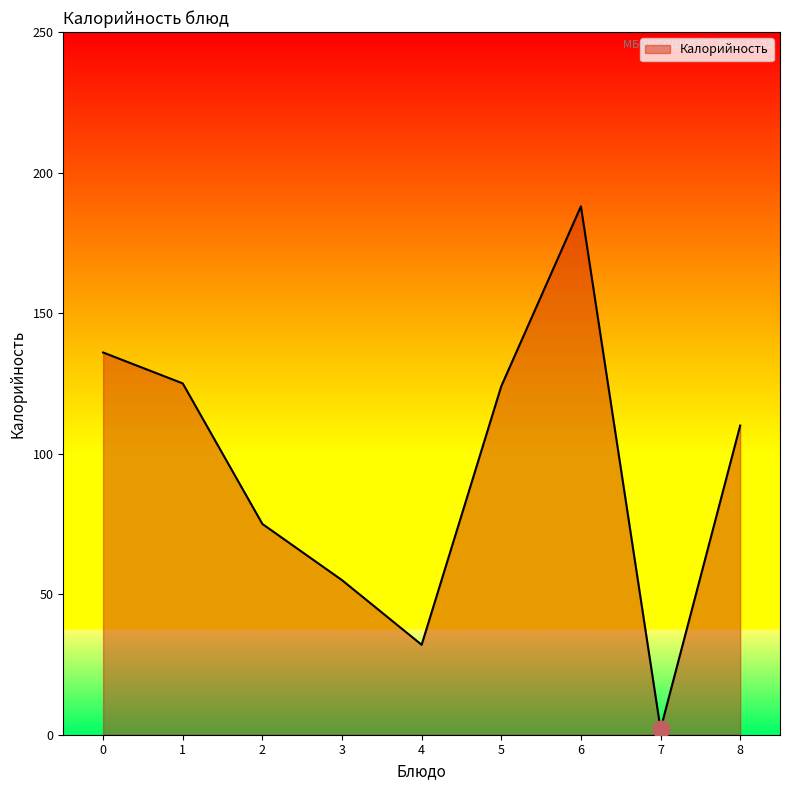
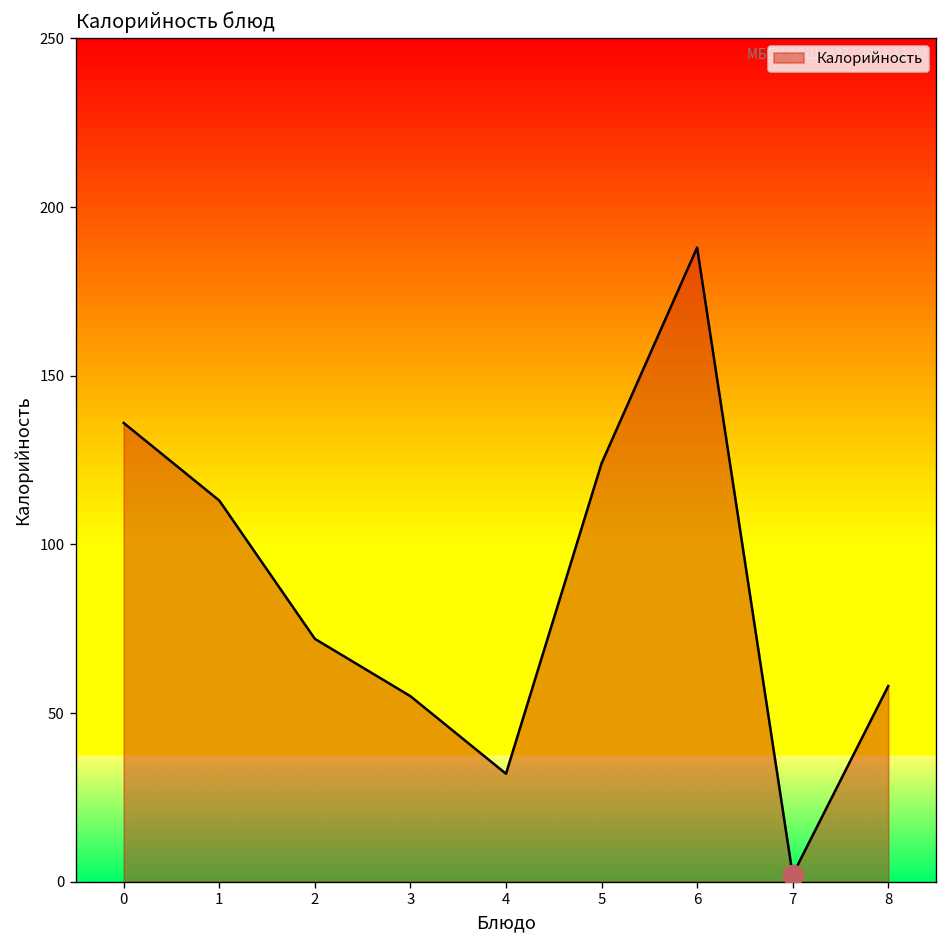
  {
    "Калорийность": {
      "0": 136,
-     "1": 125,
-     "2": 75,
+     "1": 113,
+     "2": 72,
      "3": 55,
      "4": 32,
      "5": 124,
      "6": 188,
-     "8": 110
+     "8": 58
    }
  }
